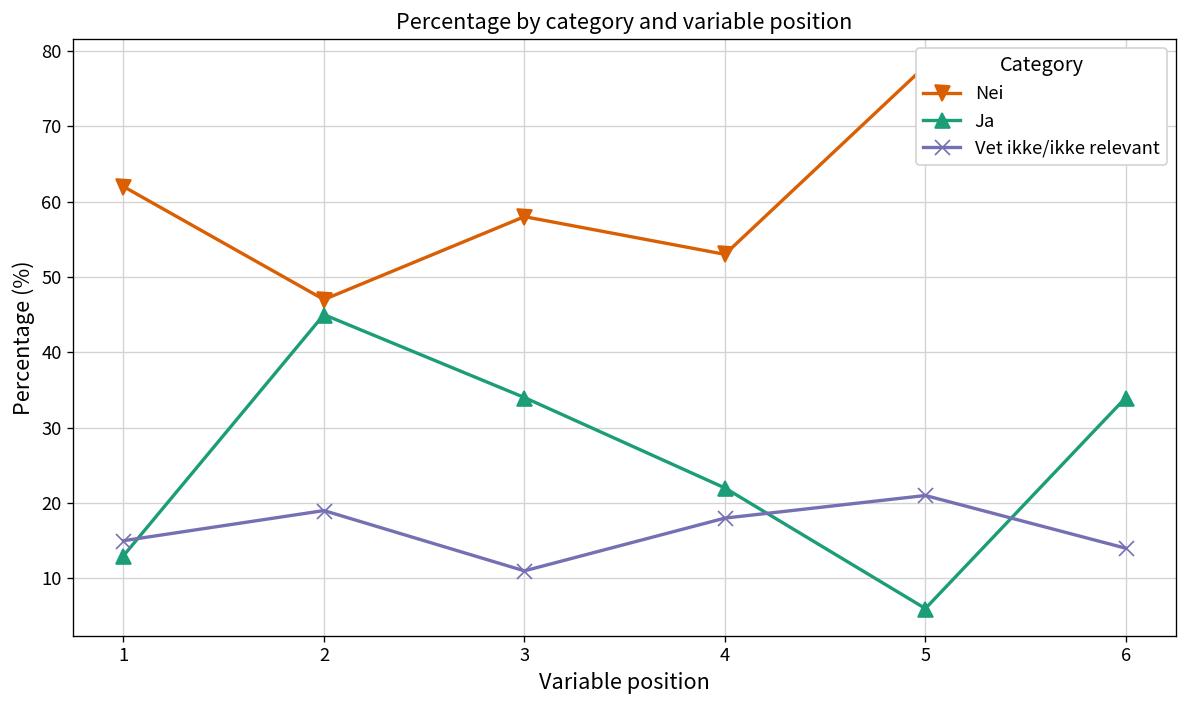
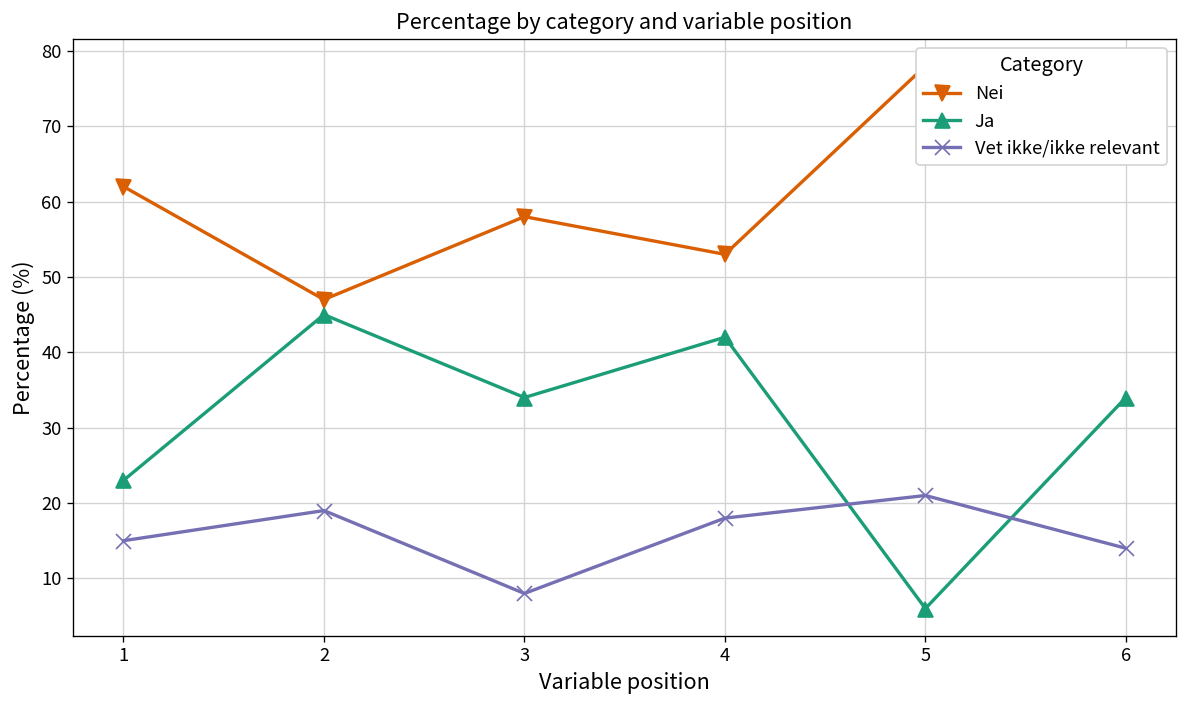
  {
    "Nei": {
      "1": 62,
      "2": 47,
      "3": 58,
      "4": 53
    },
    "Ja": {
-     "1": 13,
+     "1": 23,
      "2": 45,
      "3": 34,
-     "4": 22,
+     "4": 42,
      "5": 6,
      "6": 34
    },
    "Vet ikke/ikke relevant": {
      "1": 15,
      "2": 19,
-     "3": 11,
+     "3": 8,
      "4": 18,
      "5": 21,
      "6": 14
    }
  }
